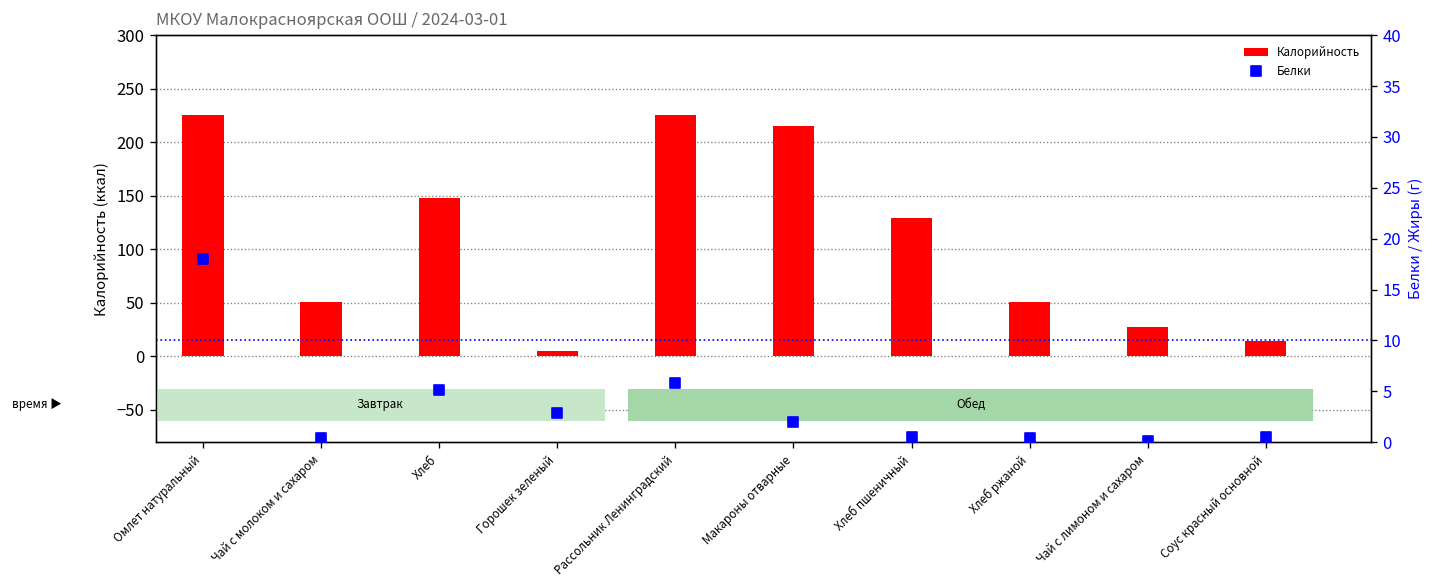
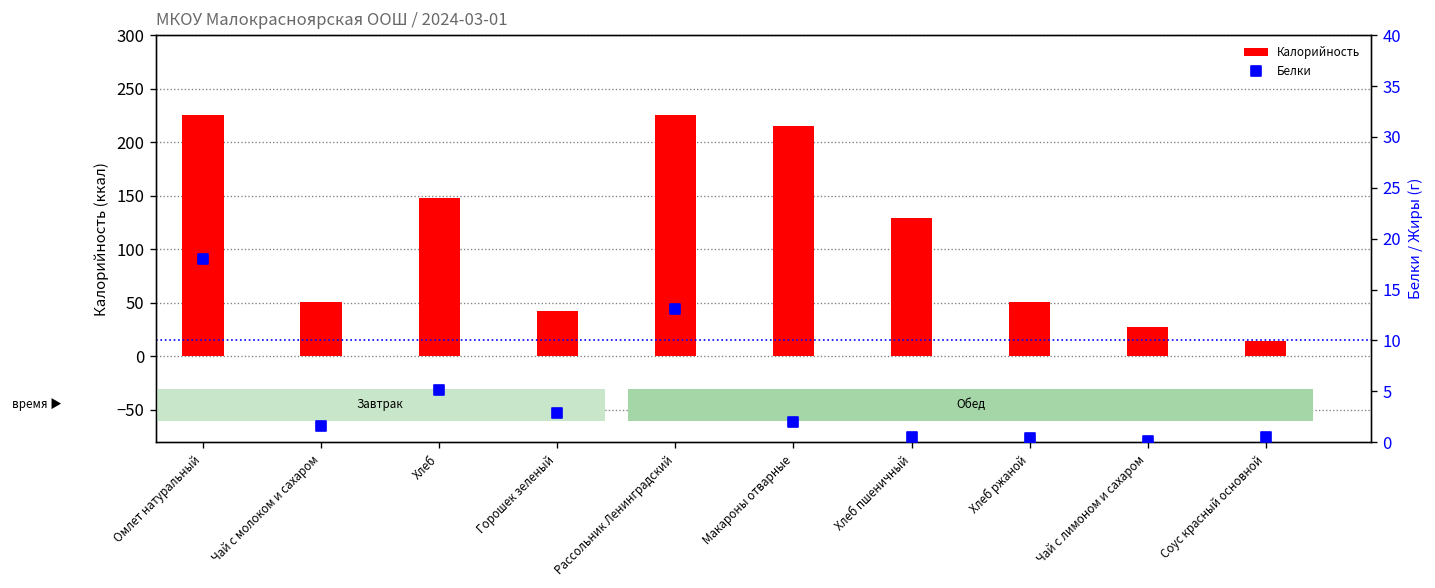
  {
    "Калорийность": {
      "Омлет натуральный": 230,
      "Чай с молоком и сахаром": 50,
      "Хлеб": 150,
-     "Горошек зеленый": 0,
+     "Горошек зеленый": 40,
      "Рассольник Ленинградский": 230,
      "Макароны отварные": 220,
      "Хлеб пшеничный": 130,
      "Хлеб ржаной": 50,
      "Чай с лимоном и сахаром": 30,
      "Соус красный основной": 10
    },
    "Белки": {
-     "Чай с молоком и сахаром": 0,
-     "Рассольник Ленинградский": 6
+     "Чай с молоком и сахаром": 2,
+     "Рассольник Ленинградский": 13
    }
  }
